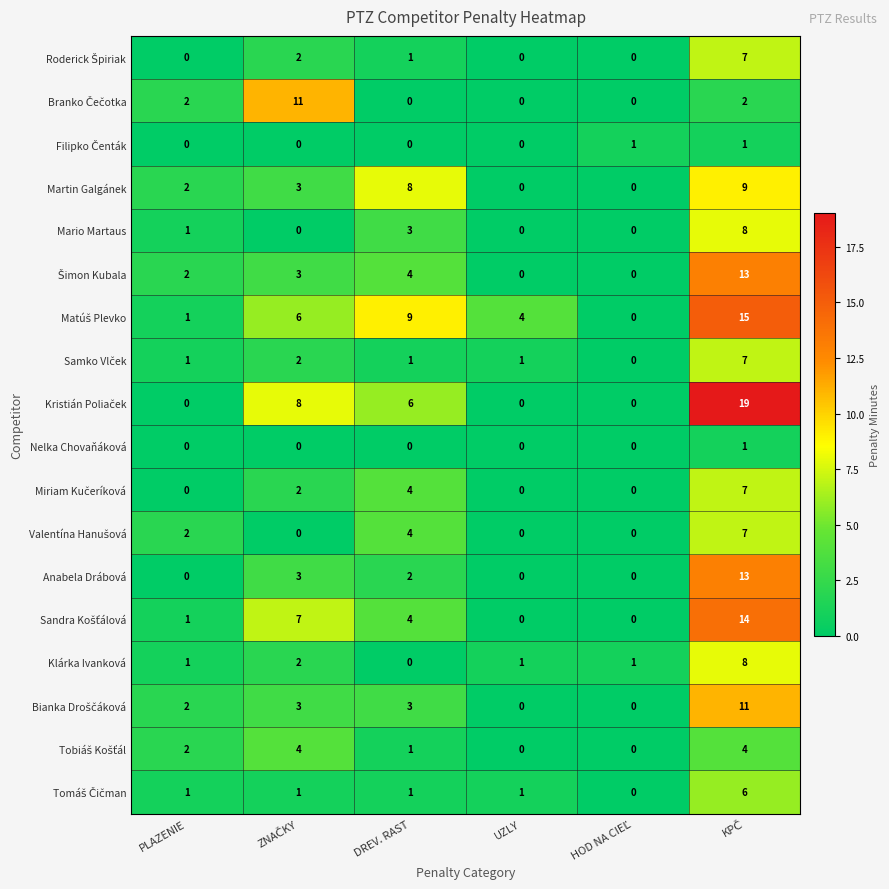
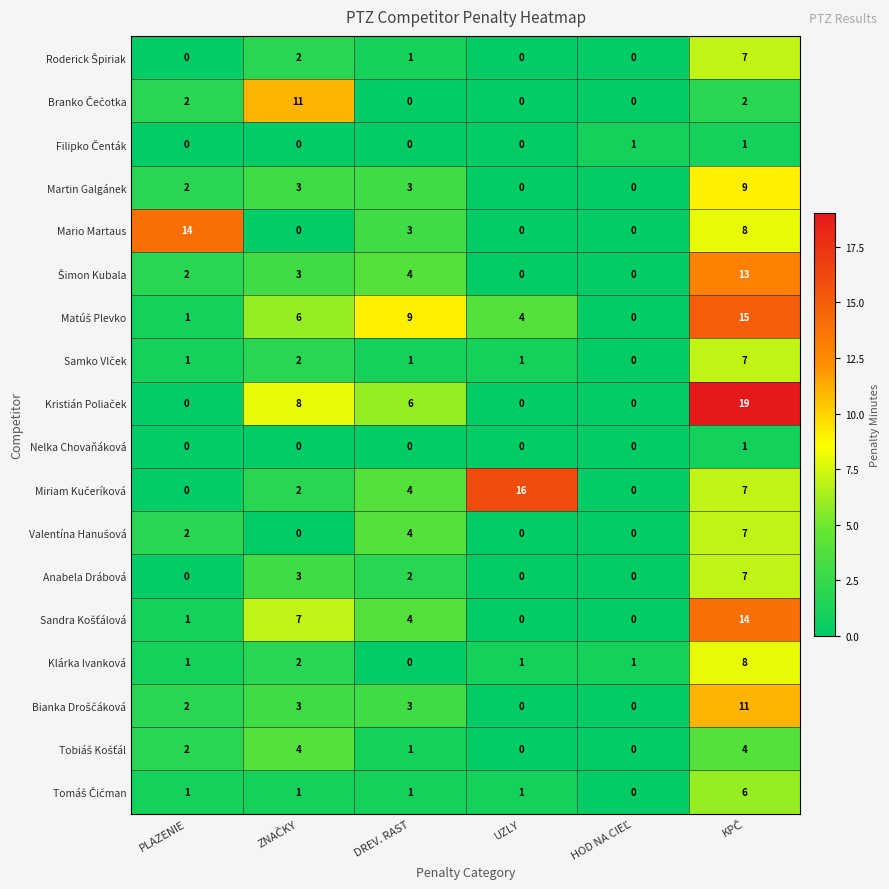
  {
    "Roderick Špiriak": {
      "PLAZENIE": 0,
      "ZNAČKY": 2,
      "DREV. RAST": 1,
      "UZLY": 0,
      "HOD NA CIEĽ": 0,
      "KPČ": 7
    },
    "Branko Čečotka": {
      "PLAZENIE": 2,
      "ZNAČKY": 11,
      "DREV. RAST": 0,
      "UZLY": 0,
      "HOD NA CIEĽ": 0,
      "KPČ": 2
    },
    "Filipko Čenták": {
      "PLAZENIE": 0,
      "ZNAČKY": 0,
      "DREV. RAST": 0,
      "UZLY": 0,
      "HOD NA CIEĽ": 1,
      "KPČ": 1
    },
    "Martin Galgánek": {
      "PLAZENIE": 2,
      "ZNAČKY": 3,
-     "DREV. RAST": 8,
+     "DREV. RAST": 3,
      "UZLY": 0,
      "HOD NA CIEĽ": 0,
      "KPČ": 9
    },
    "Mario Martaus": {
-     "PLAZENIE": 1,
+     "PLAZENIE": 14,
      "ZNAČKY": 0,
      "DREV. RAST": 3,
      "UZLY": 0,
      "HOD NA CIEĽ": 0,
      "KPČ": 8
    },
    "Šimon Kubala": {
      "PLAZENIE": 2,
      "ZNAČKY": 3,
      "DREV. RAST": 4,
      "UZLY": 0,
      "HOD NA CIEĽ": 0,
      "KPČ": 13
    },
    "Matúš Plevko": {
      "PLAZENIE": 1,
      "ZNAČKY": 6,
      "DREV. RAST": 9,
      "UZLY": 4,
      "HOD NA CIEĽ": 0,
      "KPČ": 15
    },
    "Samko Vlček": {
      "PLAZENIE": 1,
      "ZNAČKY": 2,
      "DREV. RAST": 1,
      "UZLY": 1,
      "HOD NA CIEĽ": 0,
      "KPČ": 7
    },
    "Kristián Poliaček": {
      "PLAZENIE": 0,
      "ZNAČKY": 8,
      "DREV. RAST": 6,
      "UZLY": 0,
      "HOD NA CIEĽ": 0,
      "KPČ": 19
    },
    "Nelka Chovaňáková": {
      "PLAZENIE": 0,
      "ZNAČKY": 0,
      "DREV. RAST": 0,
      "UZLY": 0,
      "HOD NA CIEĽ": 0,
      "KPČ": 1
    },
    "Miriam Kučeríková": {
      "PLAZENIE": 0,
      "ZNAČKY": 2,
      "DREV. RAST": 4,
-     "UZLY": 0,
+     "UZLY": 16,
      "HOD NA CIEĽ": 0,
      "KPČ": 7
    },
    "Valentína Hanušová": {
      "PLAZENIE": 2,
      "ZNAČKY": 0,
      "DREV. RAST": 4,
      "UZLY": 0,
      "HOD NA CIEĽ": 0,
      "KPČ": 7
    },
    "Anabela Drábová": {
      "PLAZENIE": 0,
      "ZNAČKY": 3,
      "DREV. RAST": 2,
      "UZLY": 0,
      "HOD NA CIEĽ": 0,
-     "KPČ": 13
+     "KPČ": 7
    },
    "Sandra Košťálová": {
      "PLAZENIE": 1,
      "ZNAČKY": 7,
      "DREV. RAST": 4,
      "UZLY": 0,
      "HOD NA CIEĽ": 0,
      "KPČ": 14
    },
    "Klárka Ivanková": {
      "PLAZENIE": 1,
      "ZNAČKY": 2,
      "DREV. RAST": 0,
      "UZLY": 1,
      "HOD NA CIEĽ": 1,
      "KPČ": 8
    },
    "Bianka Droščáková": {
      "PLAZENIE": 2,
      "ZNAČKY": 3,
      "DREV. RAST": 3,
      "UZLY": 0,
      "HOD NA CIEĽ": 0,
      "KPČ": 11
    },
    "Tobiáš Košťál": {
      "PLAZENIE": 2,
      "ZNAČKY": 4,
      "DREV. RAST": 1,
      "UZLY": 0,
      "HOD NA CIEĽ": 0,
      "KPČ": 4
    },
    "Tomáš Čičman": {
      "PLAZENIE": 1,
      "ZNAČKY": 1,
      "DREV. RAST": 1,
      "UZLY": 1,
      "HOD NA CIEĽ": 0,
      "KPČ": 6
    }
  }
